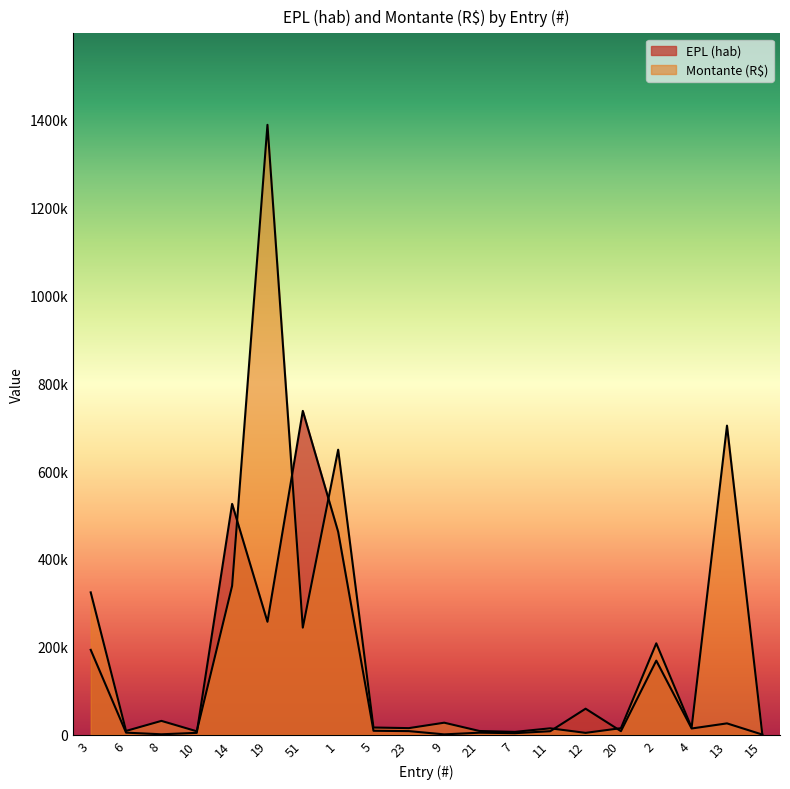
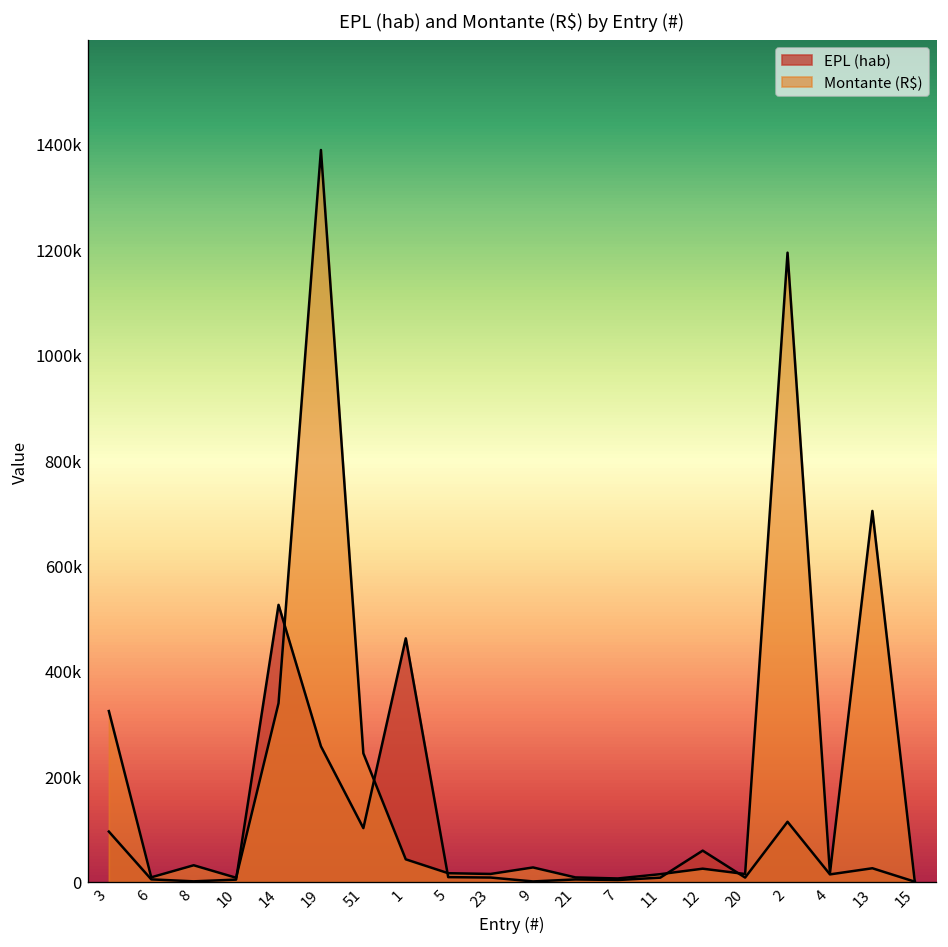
  {
    "EPL (hab)": {
-     "3": 190000,
+     "3": 100000,
      "8": 0,
      "14": 530000,
      "19": 260000,
-     "51": 740000,
+     "51": 100000,
      "1": 460000,
      "5": 10000,
      "23": 10000,
      "9": 0,
      "11": 10000,
      "12": 60000,
      "20": 10000,
-     "2": 170000,
+     "2": 110000,
      "13": 30000
    },
    "Montante (R$)": {
      "3": 320000,
      "8": 30000,
      "14": 340000,
      "19": 1390000,
      "51": 240000,
-     "1": 650000,
+     "1": 40000,
      "5": 20000,
      "23": 20000,
      "9": 30000,
      "11": 10000,
-     "12": 0,
+     "12": 30000,
      "20": 10000,
-     "2": 210000,
+     "2": 1190000,
      "13": 700000
    }
  }
